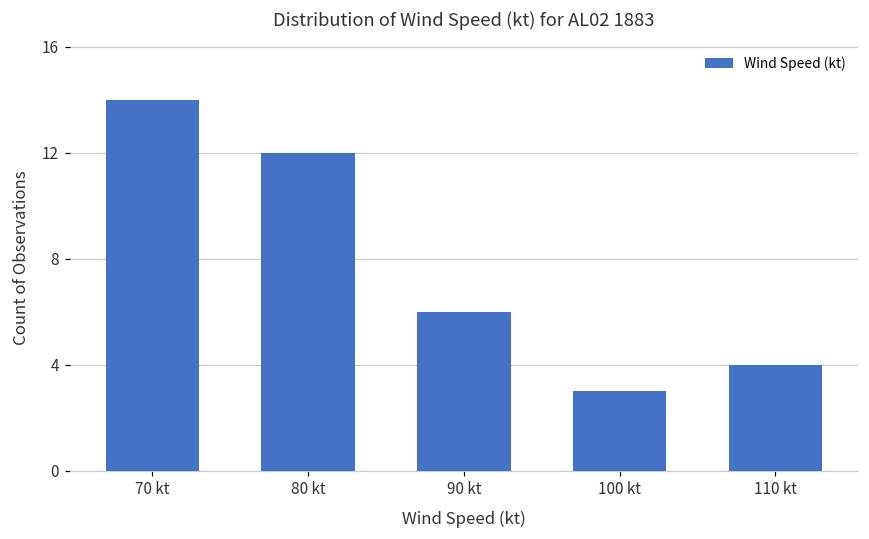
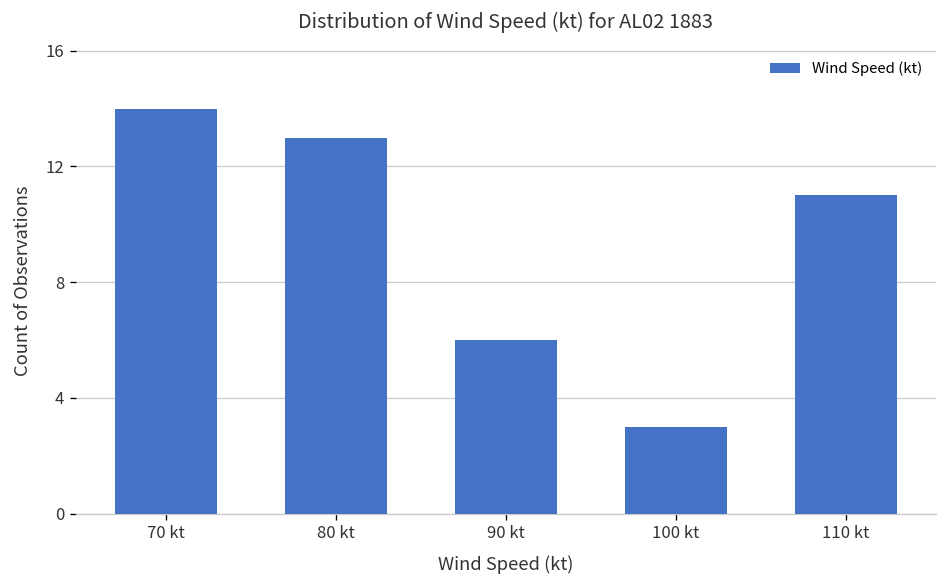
  {
    "70 kt": 14,
-   "80 kt": 12,
+   "80 kt": 13,
    "90 kt": 6,
    "100 kt": 3,
-   "110 kt": 4
+   "110 kt": 11
  }
